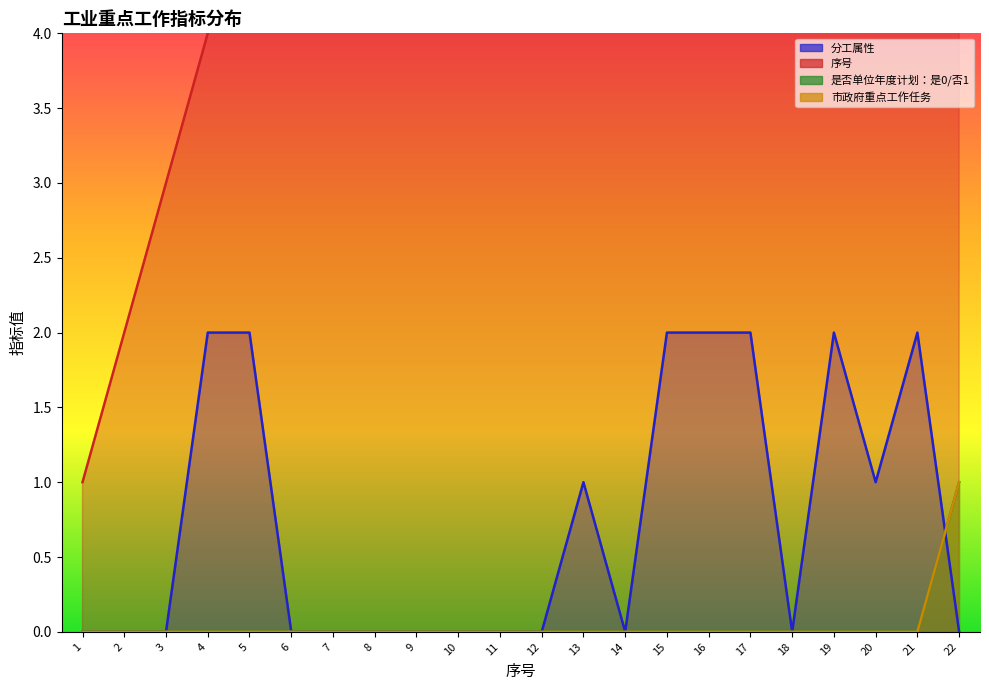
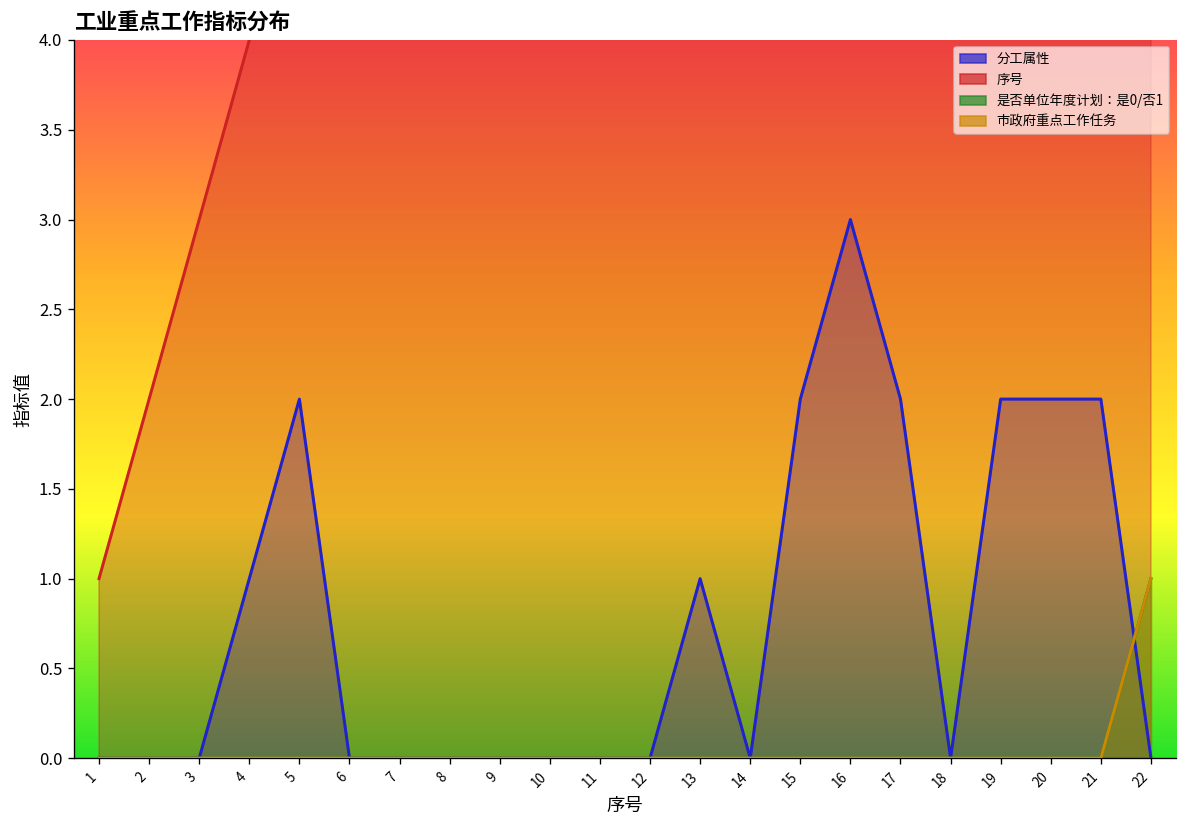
  {
    "分工属性": {
-     "4": 2,
+     "4": 1,
      "5": 2,
      "13": 1,
      "15": 2,
-     "16": 2,
+     "16": 3,
      "17": 2,
      "19": 2,
-     "20": 1,
+     "20": 2,
      "21": 2,
      "22": 0
    }
  }
